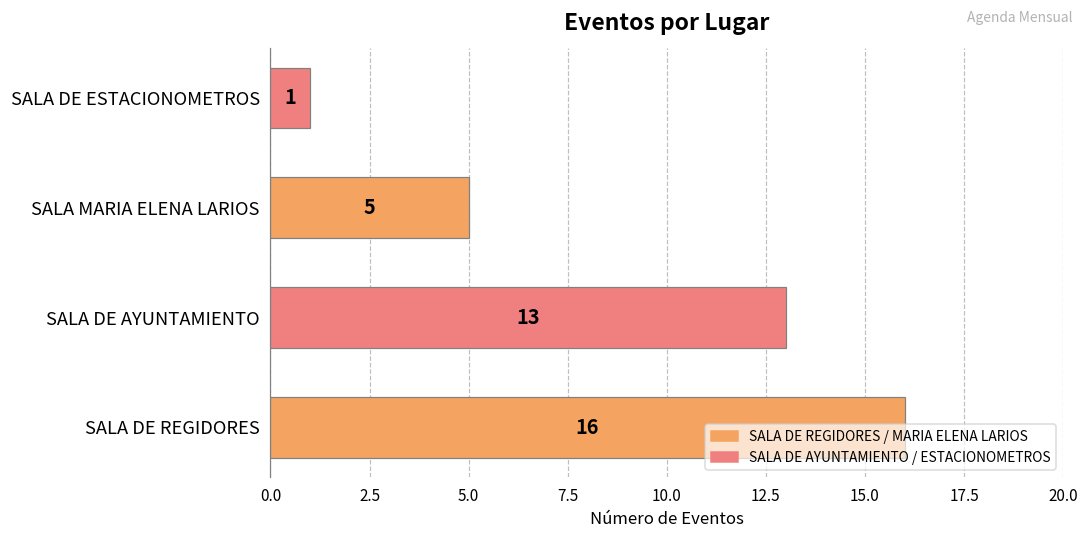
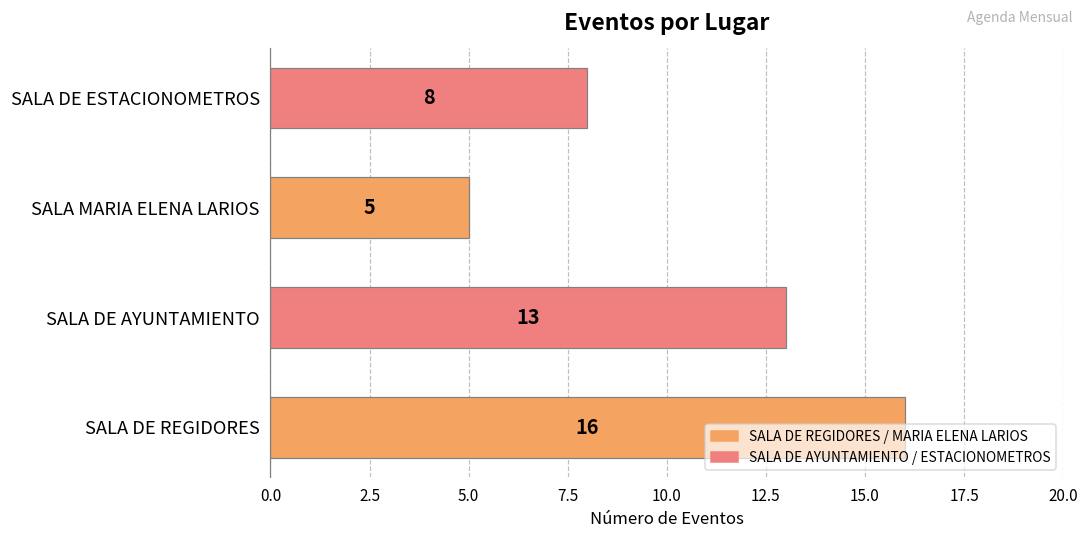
  {
-   "SALA DE ESTACIONOMETROS": 1,
+   "SALA DE ESTACIONOMETROS": 8,
    "SALA MARIA ELENA LARIOS": 5,
    "SALA DE AYUNTAMIENTO": 13
  }
